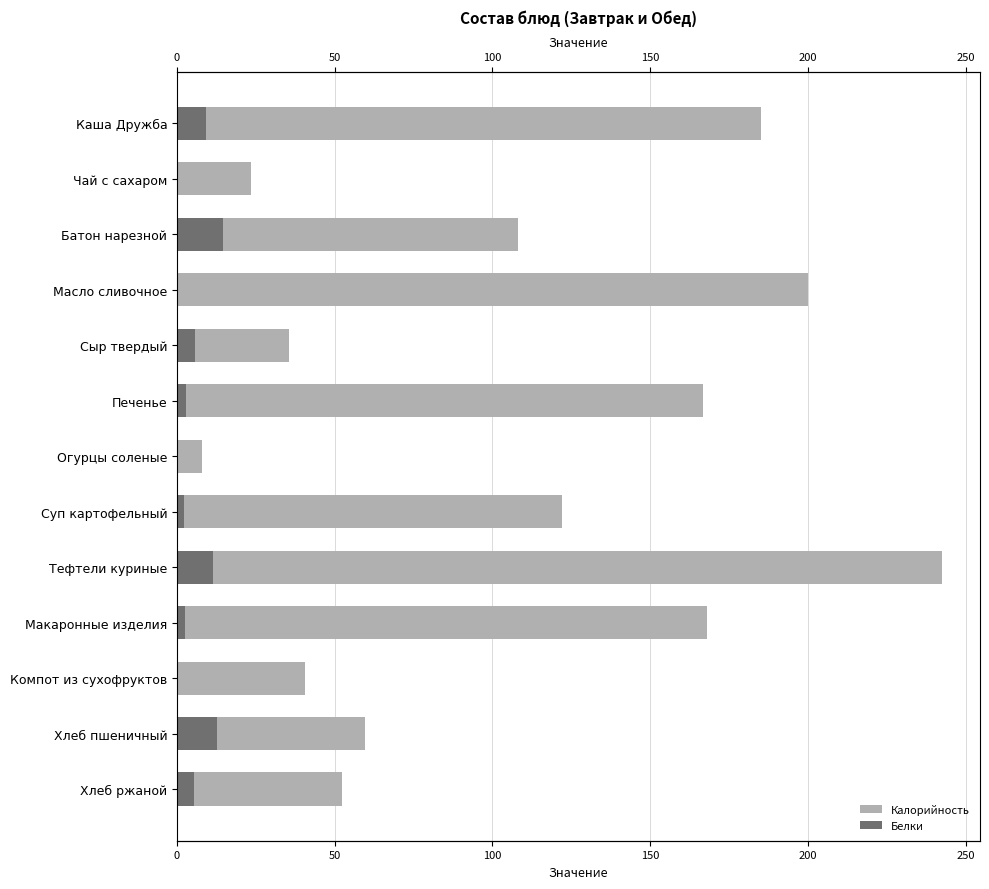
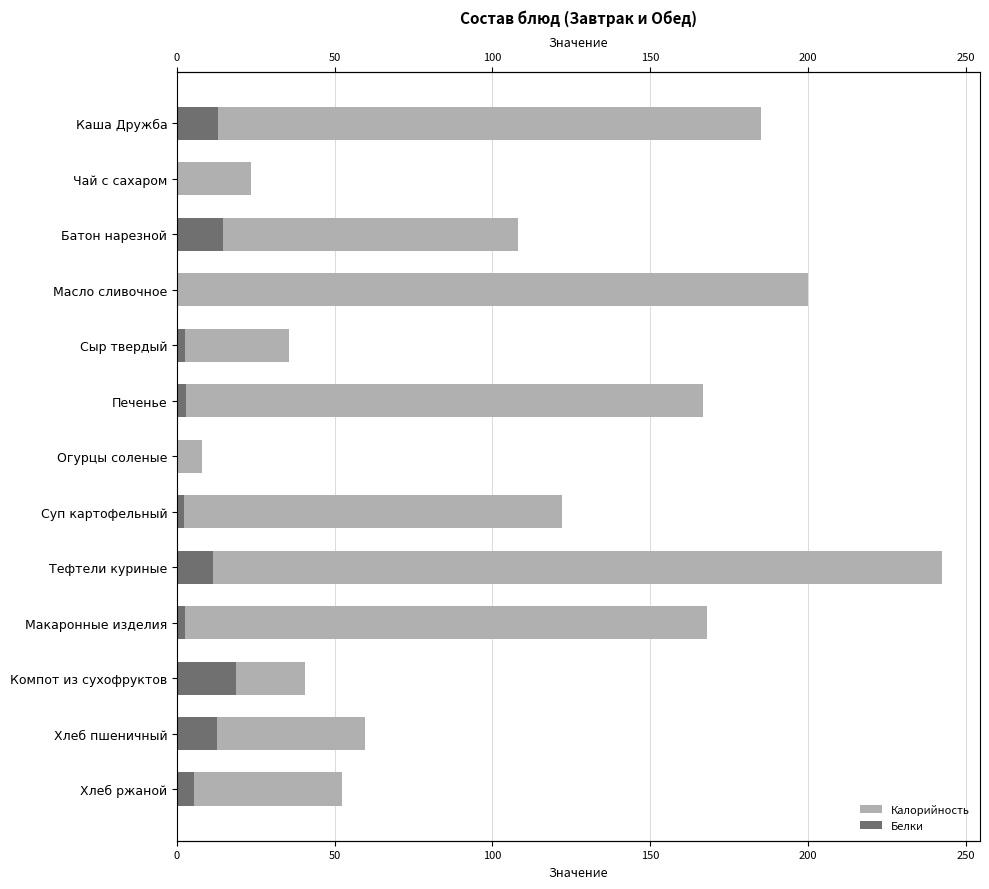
  {
    "Калорийность": {
      "Каша Дружба": 185,
      "Чай с сахаром": 24,
      "Батон нарезной": 108,
      "Масло сливочное": 200,
      "Сыр твердый": 36,
      "Печенье": 167,
      "Огурцы соленые": 8,
      "Суп картофельный": 122,
      "Тефтели куриные": 242,
      "Макаронные изделия": 168,
      "Компот из сухофруктов": 40,
      "Хлеб пшеничный": 60,
      "Хлеб ржаной": 52
    },
    "Белки": {
-     "Каша Дружба": 9,
-     "Сыр твердый": 6,
-     "Компот из сухофруктов": 0
+     "Каша Дружба": 13,
+     "Сыр твердый": 3,
+     "Компот из сухофруктов": 19
    }
  }
